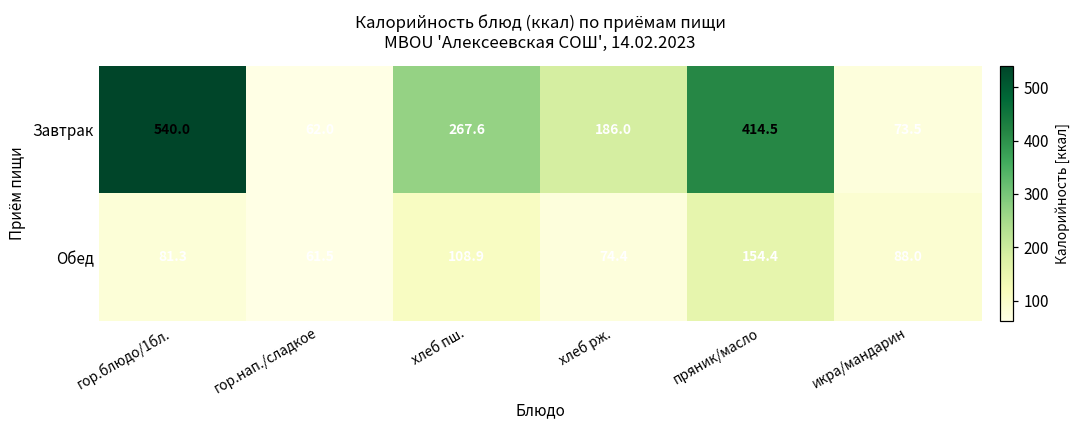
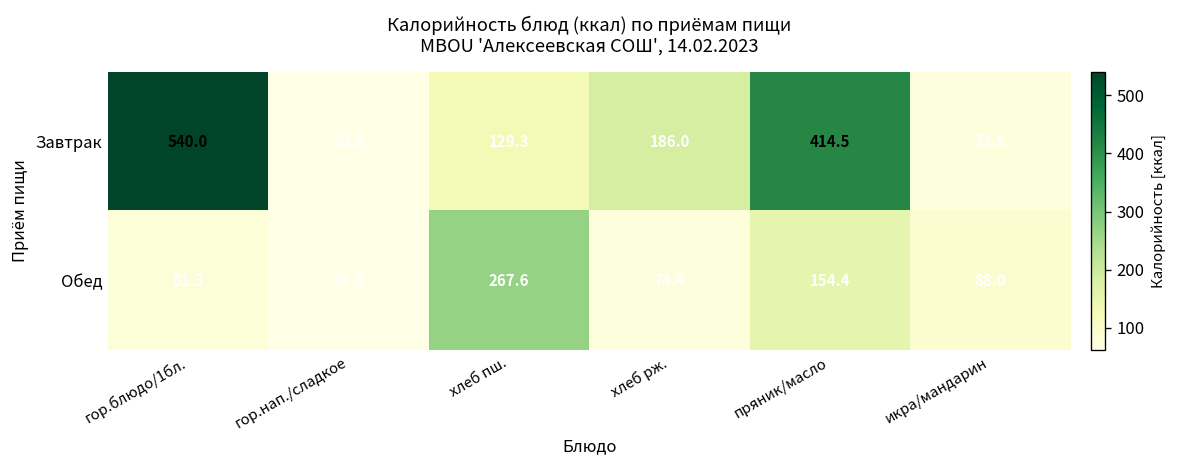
  {
    "Завтрак": {
      "гор.блюдо/1бл.": 540.0,
-     "хлеб пш.": 267.6,
+     "хлеб пш.": 129.3,
      "хлеб рж.": 186.0,
      "пряник/масло": 414.5
    },
    "Обед": {
-     "хлеб пш.": 108.9,
+     "хлеб пш.": 267.6,
      "пряник/масло": 154.4
    }
  }
